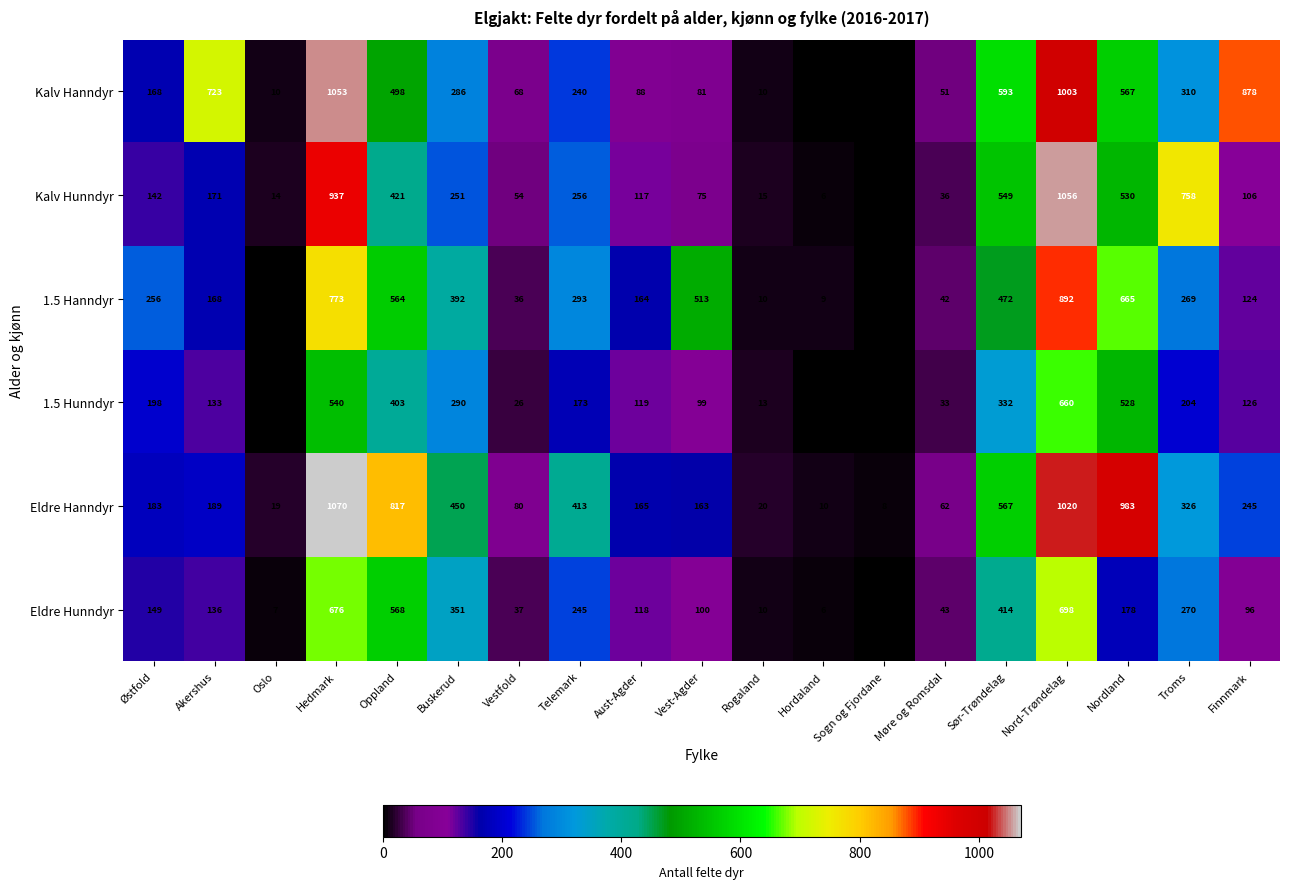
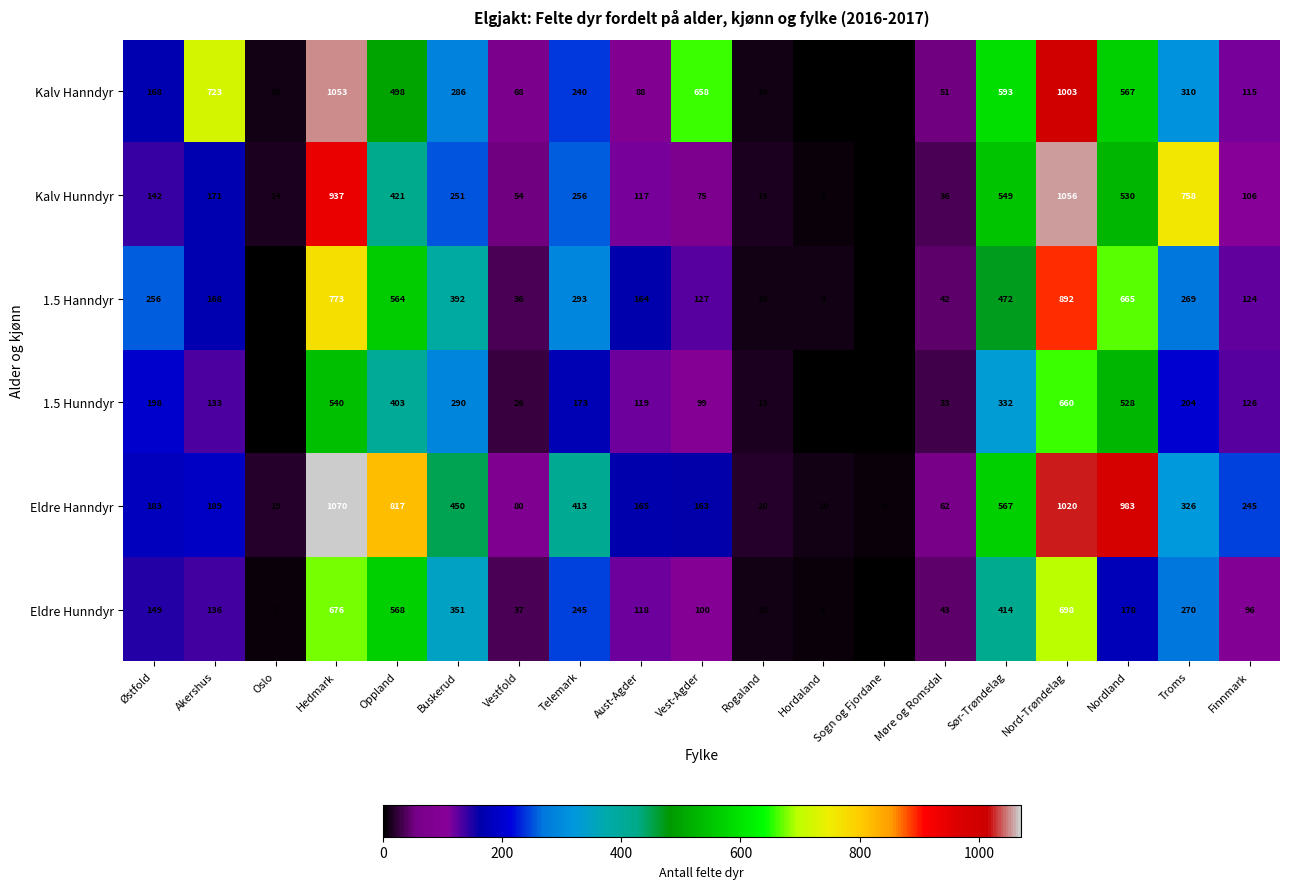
  {
    "Kalv Hanndyr": {
      "Østfold": 168,
      "Akershus": 723,
      "Hedmark": 1053,
      "Oppland": 498,
      "Buskerud": 286,
      "Vestfold": 68,
      "Telemark": 240,
      "Aust-Agder": 88,
-     "Vest-Agder": 81,
+     "Vest-Agder": 658,
      "Møre og Romsdal": 51,
      "Sør-Trøndelag": 593,
      "Nord-Trøndelag": 1003,
      "Nordland": 567,
      "Troms": 310,
-     "Finnmark": 878
+     "Finnmark": 115
    },
    "Kalv Hunndyr": {
      "Østfold": 142,
      "Akershus": 171,
      "Hedmark": 937,
      "Oppland": 421,
      "Buskerud": 251,
      "Vestfold": 54,
      "Telemark": 256,
      "Aust-Agder": 117,
      "Vest-Agder": 75,
      "Møre og Romsdal": 36,
      "Sør-Trøndelag": 549,
      "Nord-Trøndelag": 1056,
      "Nordland": 530,
      "Troms": 758,
      "Finnmark": 106
    },
    "1.5 Hanndyr": {
      "Østfold": 256,
      "Akershus": 168,
      "Hedmark": 773,
      "Oppland": 564,
      "Buskerud": 392,
      "Vestfold": 36,
      "Telemark": 293,
      "Aust-Agder": 164,
-     "Vest-Agder": 513,
+     "Vest-Agder": 127,
      "Møre og Romsdal": 42,
      "Sør-Trøndelag": 472,
      "Nord-Trøndelag": 892,
      "Nordland": 665,
      "Troms": 269,
      "Finnmark": 124
    },
    "1.5 Hunndyr": {
      "Østfold": 198,
      "Akershus": 133,
      "Hedmark": 540,
      "Oppland": 403,
      "Buskerud": 290,
      "Vestfold": 26,
      "Telemark": 173,
      "Aust-Agder": 119,
      "Vest-Agder": 99,
      "Møre og Romsdal": 33,
      "Sør-Trøndelag": 332,
      "Nord-Trøndelag": 660,
      "Nordland": 528,
      "Troms": 204,
      "Finnmark": 126
    },
    "Eldre Hanndyr": {
      "Østfold": 183,
      "Akershus": 189,
      "Hedmark": 1070,
      "Oppland": 817,
      "Buskerud": 450,
      "Vestfold": 80,
      "Telemark": 413,
      "Aust-Agder": 165,
      "Vest-Agder": 163,
      "Møre og Romsdal": 62,
      "Sør-Trøndelag": 567,
      "Nord-Trøndelag": 1020,
      "Nordland": 983,
      "Troms": 326,
      "Finnmark": 245
    },
    "Eldre Hunndyr": {
      "Østfold": 149,
      "Akershus": 136,
      "Hedmark": 676,
      "Oppland": 568,
      "Buskerud": 351,
      "Vestfold": 37,
      "Telemark": 245,
      "Aust-Agder": 118,
      "Vest-Agder": 100,
      "Møre og Romsdal": 43,
      "Sør-Trøndelag": 414,
      "Nord-Trøndelag": 698,
      "Nordland": 178,
      "Troms": 270,
      "Finnmark": 96
    }
  }
